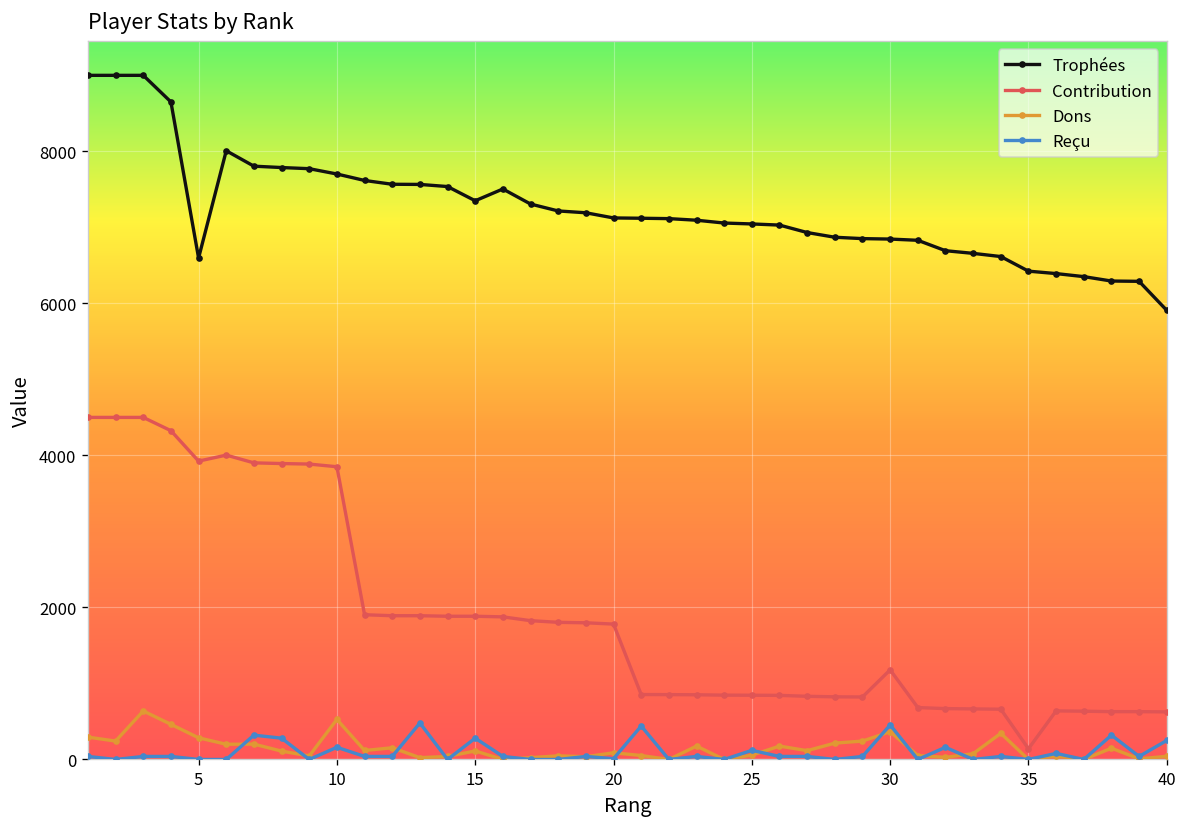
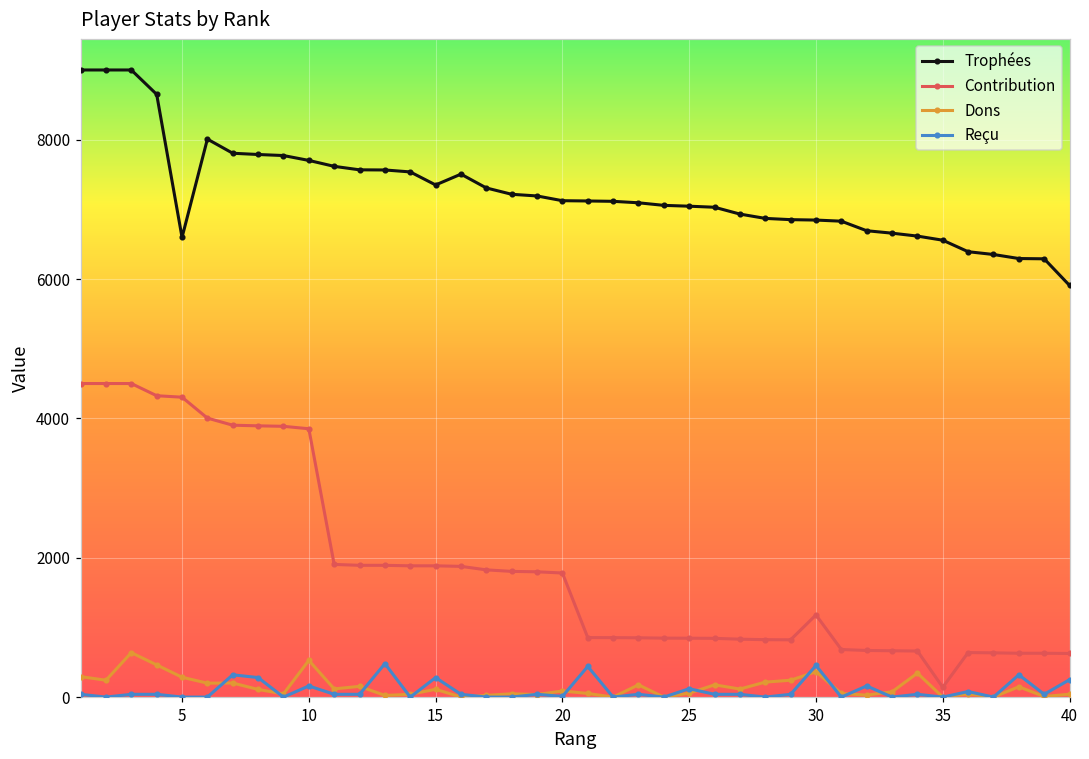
  {
    "Trophées": {
      "5": 6600,
      "10": 7700,
      "15": 7400,
      "20": 7100,
      "25": 7000,
      "30": 6800,
-     "35": 6400,
+     "35": 6600,
      "40": 5900
    },
    "Contribution": {
-     "5": 3900,
+     "5": 4300,
      "10": 3900,
      "15": 1900,
      "20": 1800,
      "25": 800,
      "30": 1200,
      "35": 100,
      "40": 600
    },
    "Dons": {
      "5": 300,
      "10": 500,
      "15": 100,
      "20": 100,
      "25": 100,
      "30": 400,
      "40": 0
    },
    "Reçu": {
      "5": 0,
      "10": 200,
      "15": 300,
      "20": 0,
      "25": 100,
      "30": 500,
      "40": 300
    }
  }
